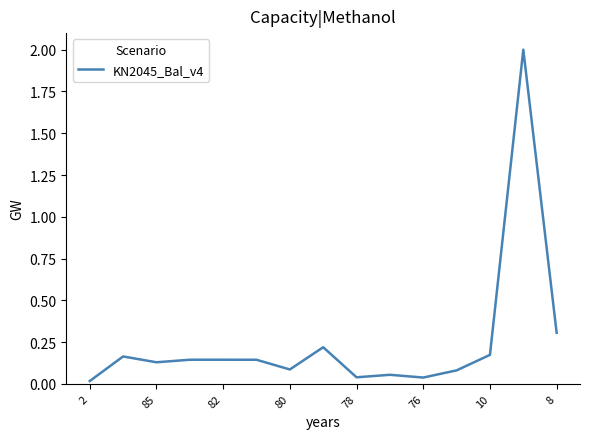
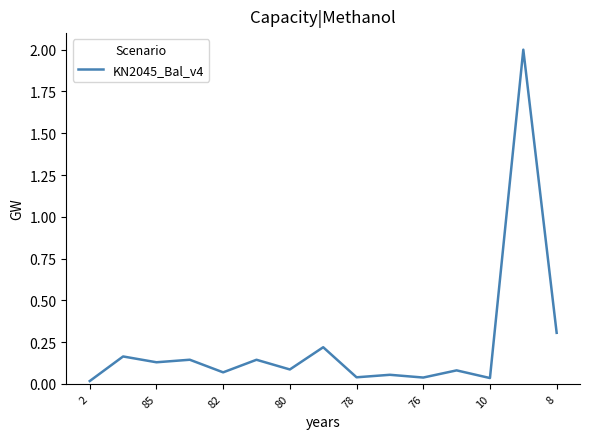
  {
    "2": 0.02,
    "85": 0.13,
-   "82": 0.14,
+   "82": 0.07,
    "80": 0.09,
    "78": 0.04,
    "76": 0.04,
-   "10": 0.17,
+   "10": 0.04,
    "8": 0.31
  }
